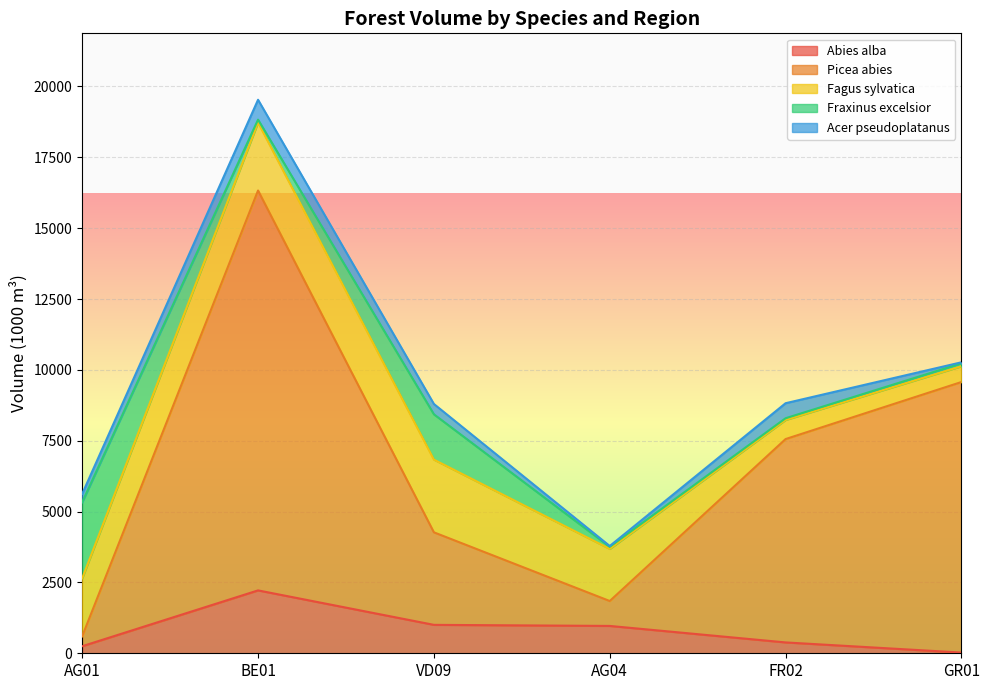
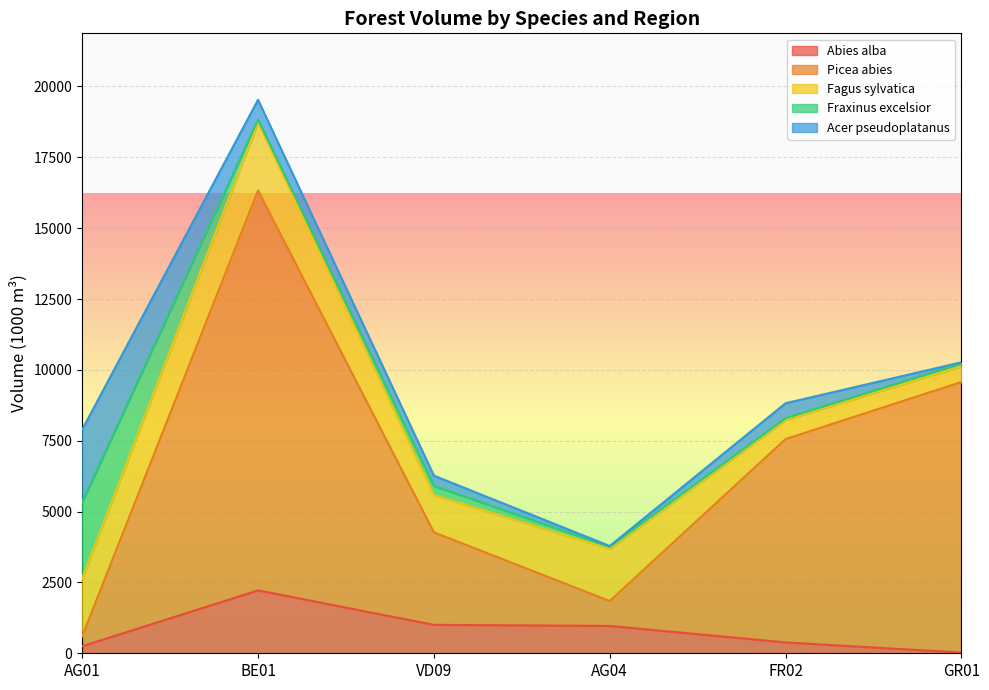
  {
    "Fagus sylvatica": {
      "AG01": 2000,
      "BE01": 2400,
-     "VD09": 2600,
+     "VD09": 1300,
      "GR01": 600
    },
    "Fraxinus excelsior": {
      "AG01": 2700,
      "BE01": 100,
-     "VD09": 1600
+     "VD09": 300
    },
    "Acer pseudoplatanus": {
-     "AG01": 300,
+     "AG01": 2600,
      "BE01": 700,
      "VD09": 400,
      "FR02": 500
    }
  }
